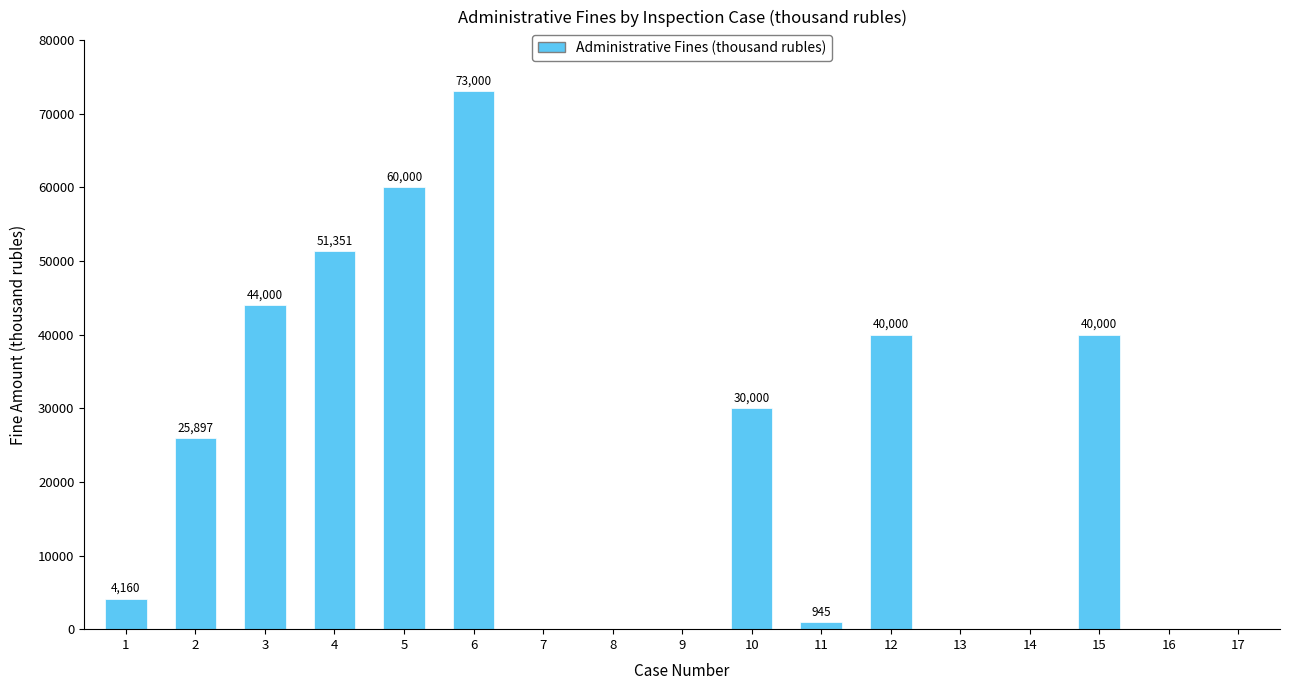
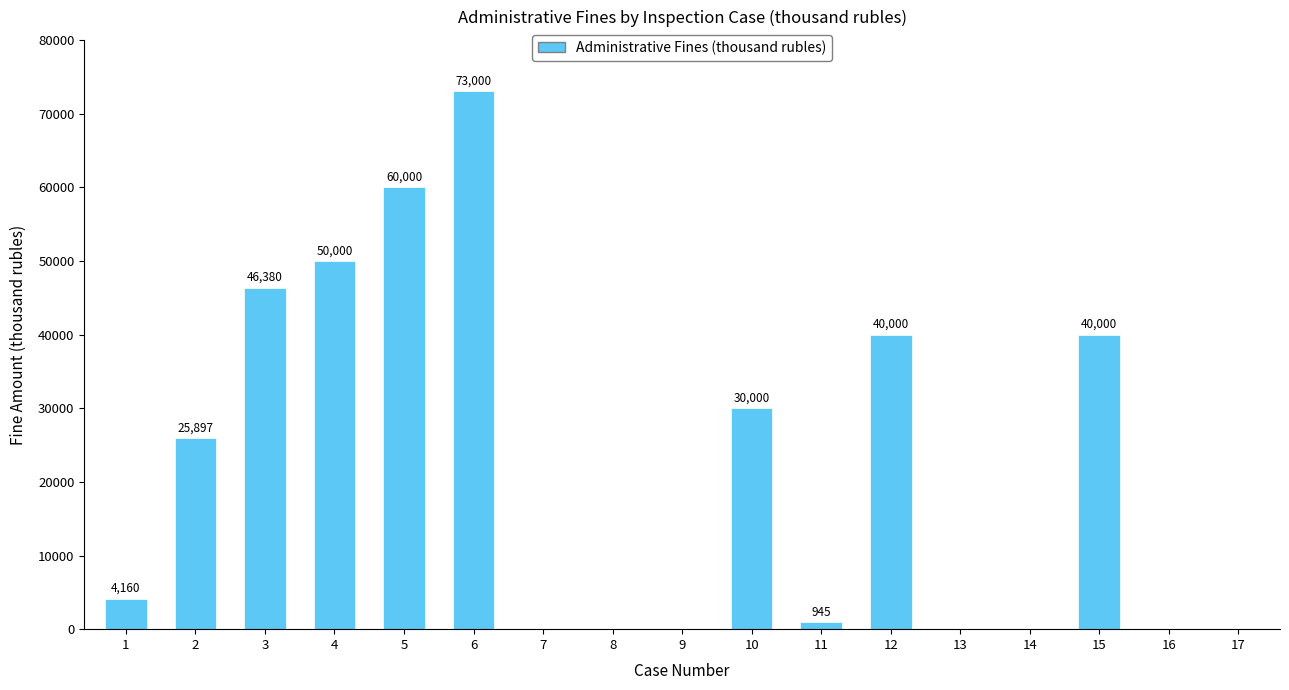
  {
    "1": "4,160",
    "2": "25,897",
-   "3": "44,000",
-   "4": "51,351",
+   "3": "46,380",
+   "4": "50,000",
    "5": "60,000",
    "6": "73,000",
    "10": "30,000",
    "11": "945",
    "12": "40,000",
    "15": "40,000"
  }
